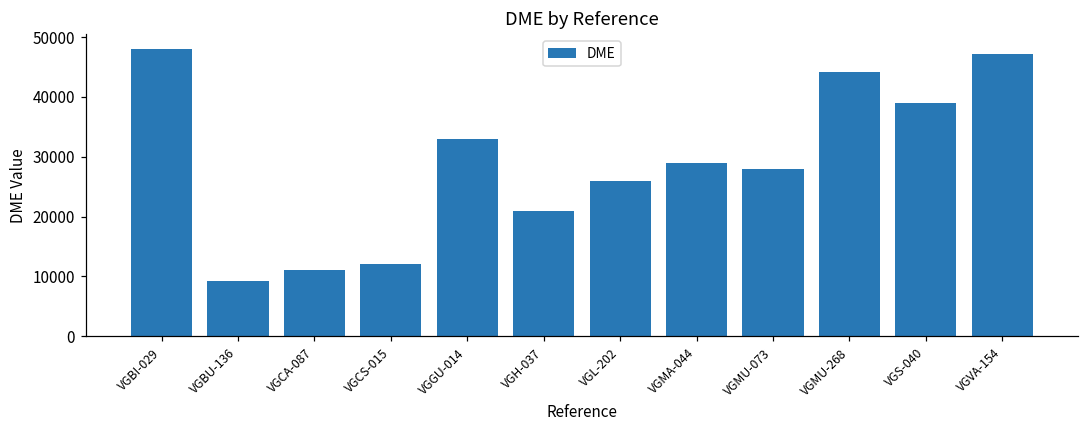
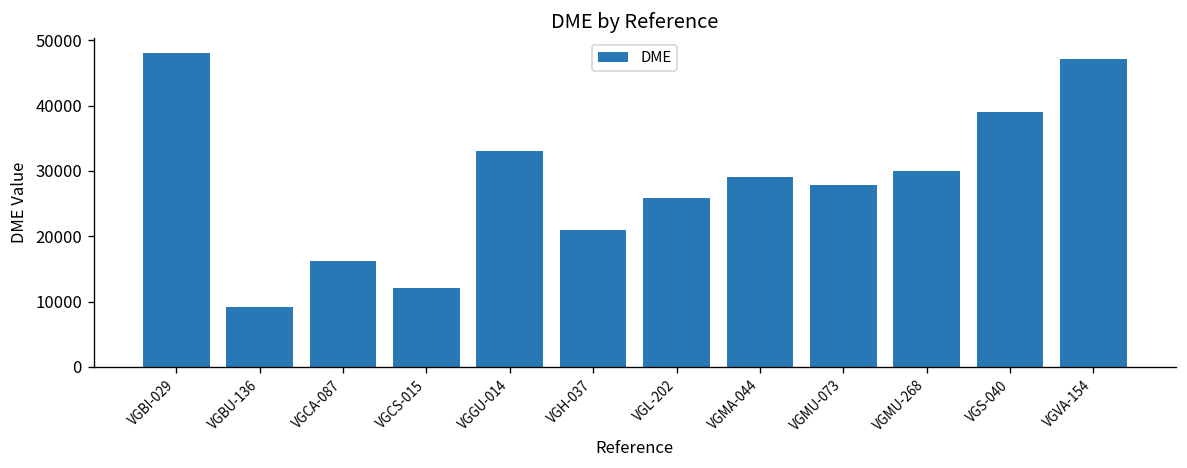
  {
    "VGBI-029": 48000,
    "VGBU-136": 9000,
-   "VGCA-087": 11000,
+   "VGCA-087": 16000,
    "VGCS-015": 12000,
    "VGGU-014": 33000,
    "VGH-037": 21000,
    "VGL-202": 26000,
    "VGMA-044": 29000,
    "VGMU-073": 28000,
-   "VGMU-268": 44000,
+   "VGMU-268": 30000,
    "VGS-040": 39000,
    "VGVA-154": 47000
  }
